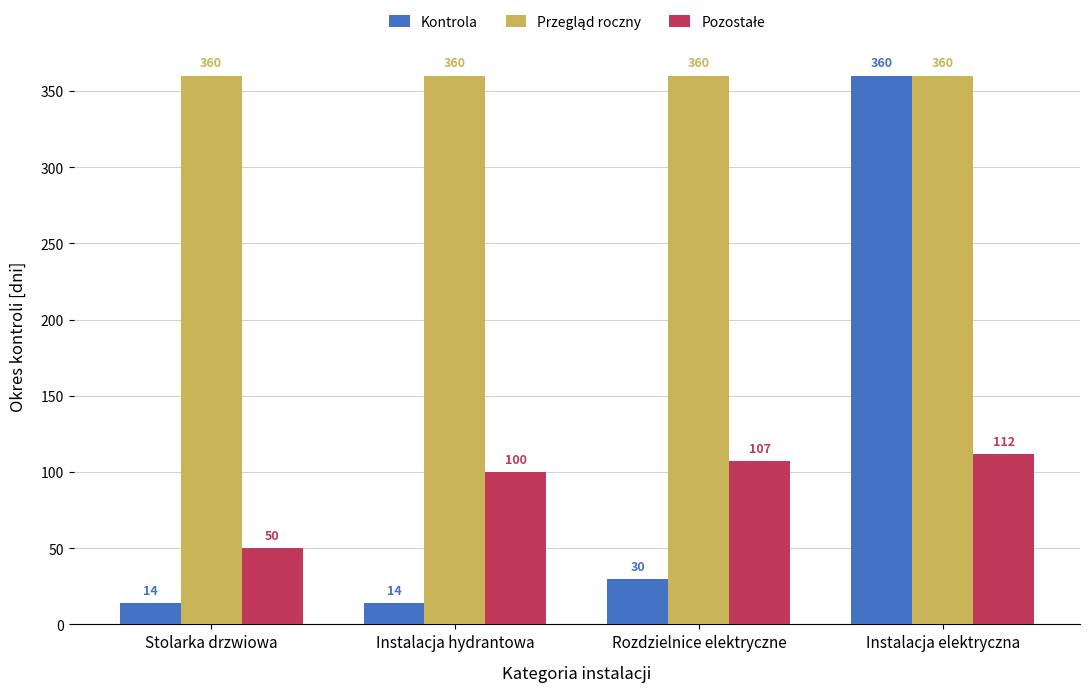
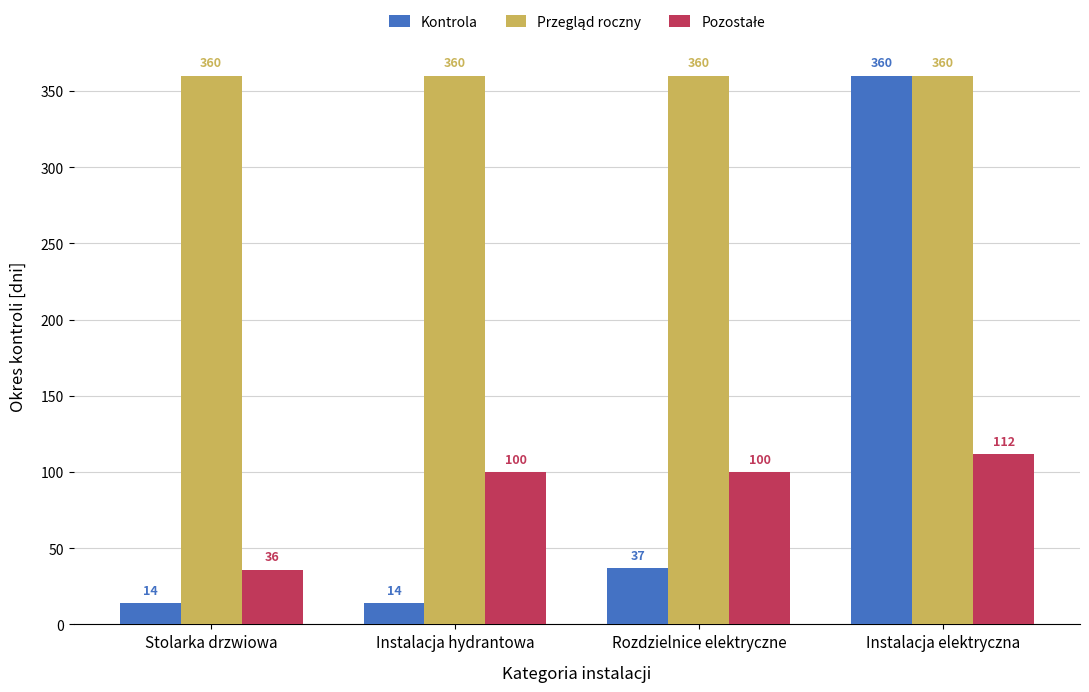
  {
    "Kontrola": {
      "Stolarka drzwiowa": 14,
      "Instalacja hydrantowa": 14,
-     "Rozdzielnice elektryczne": 30,
+     "Rozdzielnice elektryczne": 37,
      "Instalacja elektryczna": 360
    },
    "Przegląd roczny": {
      "Stolarka drzwiowa": 360,
      "Instalacja hydrantowa": 360,
      "Rozdzielnice elektryczne": 360,
      "Instalacja elektryczna": 360
    },
    "Pozostałe": {
-     "Stolarka drzwiowa": 50,
+     "Stolarka drzwiowa": 36,
      "Instalacja hydrantowa": 100,
-     "Rozdzielnice elektryczne": 107,
+     "Rozdzielnice elektryczne": 100,
      "Instalacja elektryczna": 112
    }
  }
